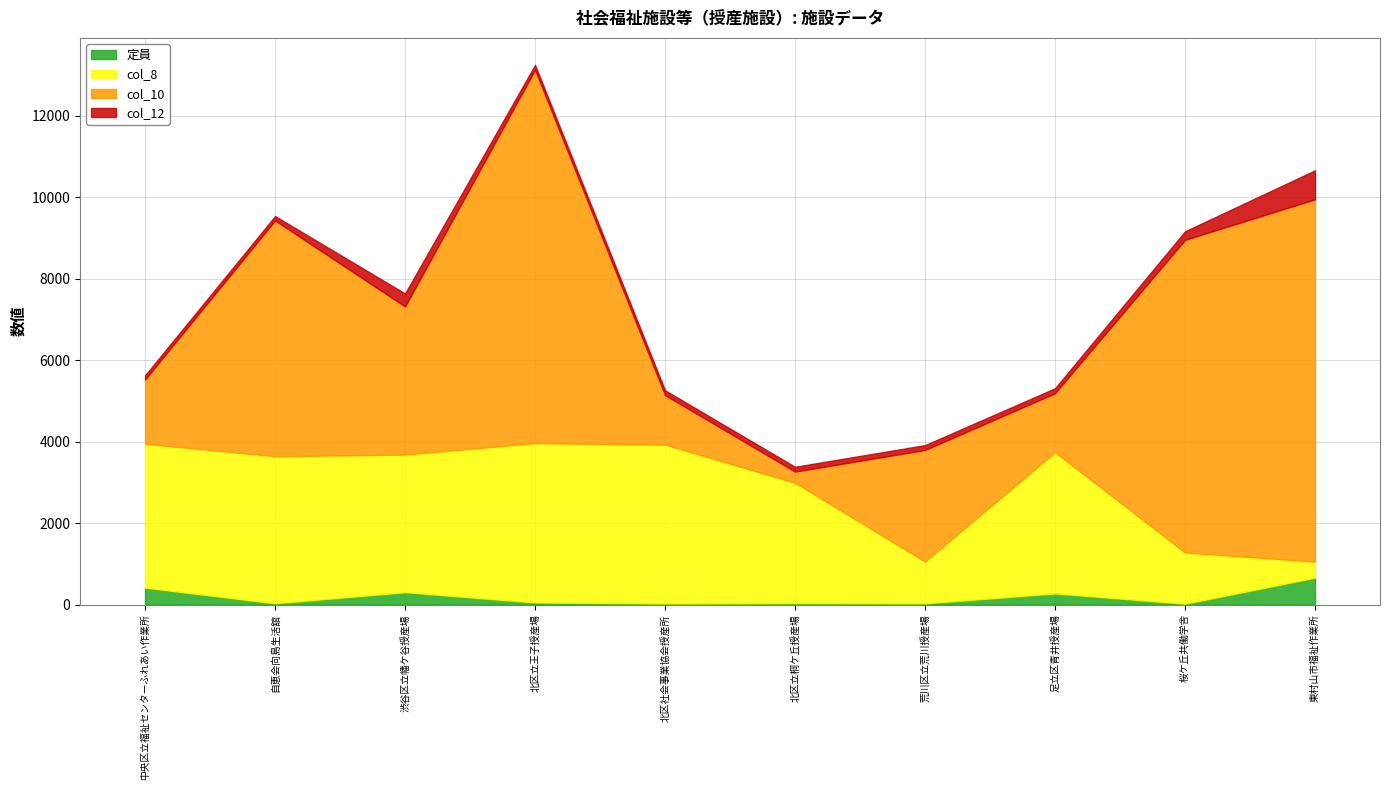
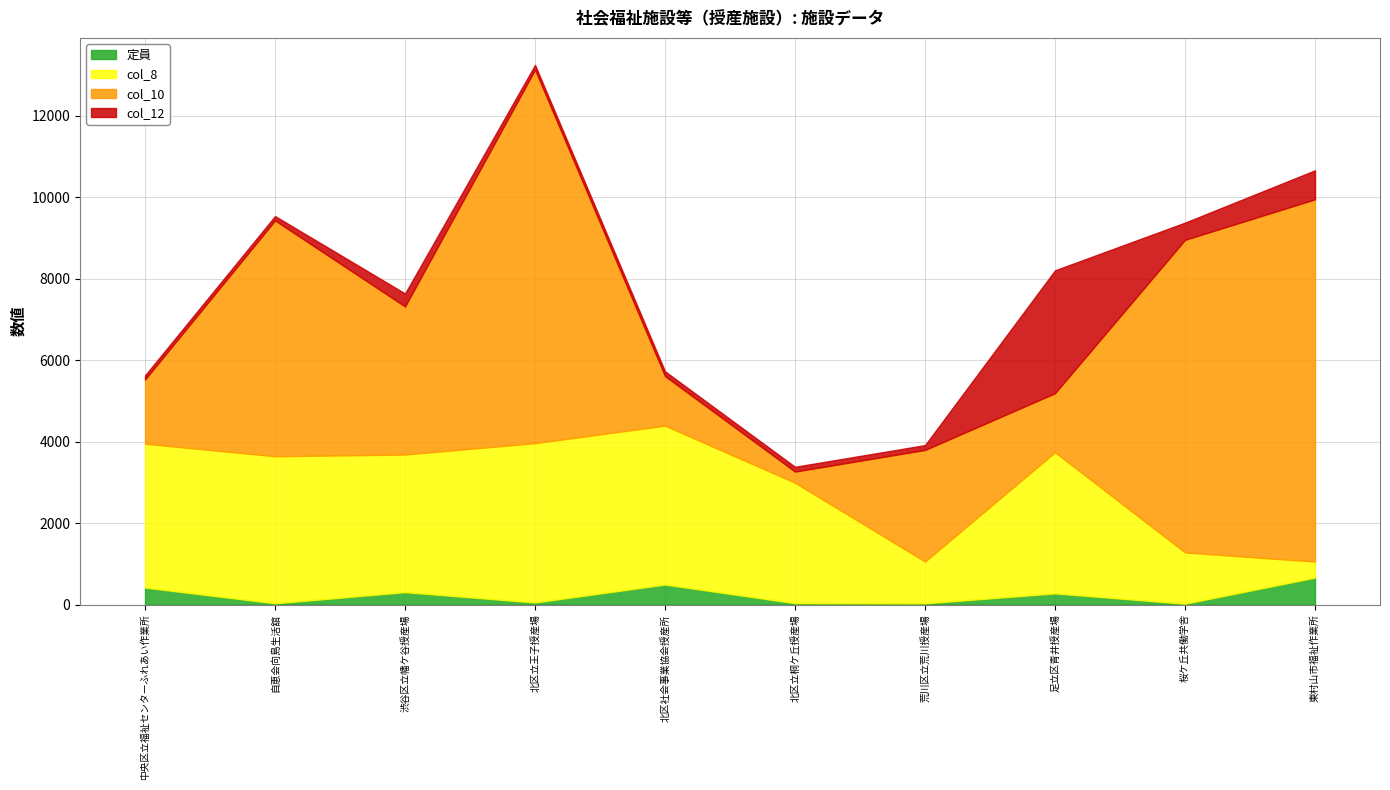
  {
    "定員": {
      "中央区立福祉センターふれあい作業所": 400,
      "渋谷区立幡ケ谷授産場": 300,
-     "北区社会事業協会授産所": 0,
+     "北区社会事業協会授産所": 500,
      "足立区青井授産場": 300,
      "東村山市福祉作業所": 700
    },
    "col_8": {
      "中央区立福祉センターふれあい作業所": 3500,
      "自恵会向島生活舘": 3600,
      "渋谷区立幡ケ谷授産場": 3400,
      "北区立王子授産場": 3900,
      "北区社会事業協会授産所": 3900,
      "北区立桐ケ丘授産場": 3000,
      "荒川区立荒川授産場": 1000,
      "足立区青井授産場": 3500,
      "桜ケ丘共働学舎": 1300,
      "東村山市福祉作業所": 400
    },
    "col_10": {
      "中央区立福祉センターふれあい作業所": 1600,
      "自恵会向島生活舘": 5800,
      "渋谷区立幡ケ谷授産場": 3600,
      "北区立王子授産場": 9200,
      "北区社会事業協会授産所": 1200,
      "北区立桐ケ丘授産場": 300,
      "荒川区立荒川授産場": 2700,
      "足立区青井授産場": 1500,
      "桜ケ丘共働学舎": 7700,
      "東村山市福祉作業所": 8900
    },
    "col_12": {
      "中央区立福祉センターふれあい作業所": 100,
      "自恵会向島生活舘": 100,
      "渋谷区立幡ケ谷授産場": 300,
      "北区立王子授産場": 100,
      "北区社会事業協会授産所": 100,
      "北区立桐ケ丘授産場": 100,
      "荒川区立荒川授産場": 100,
-     "足立区青井授産場": 100,
-     "桜ケ丘共働学舎": 200,
+     "足立区青井授産場": 3000,
+     "桜ケ丘共働学舎": 400,
      "東村山市福祉作業所": 700
    }
  }
